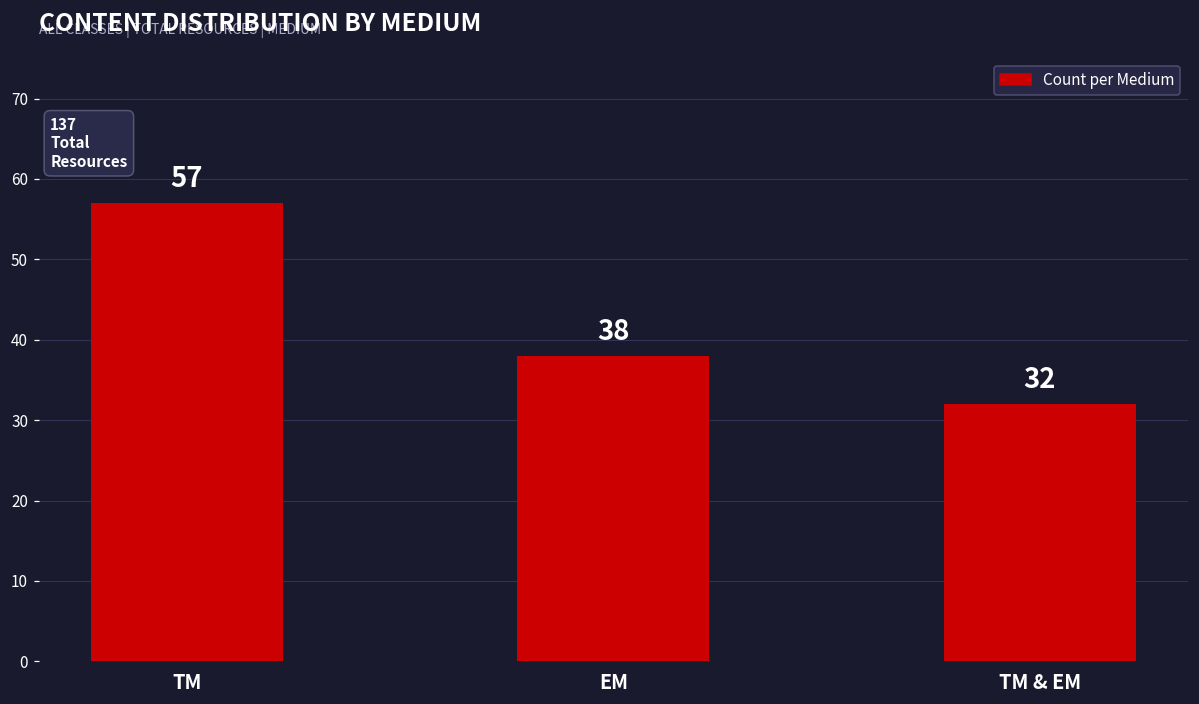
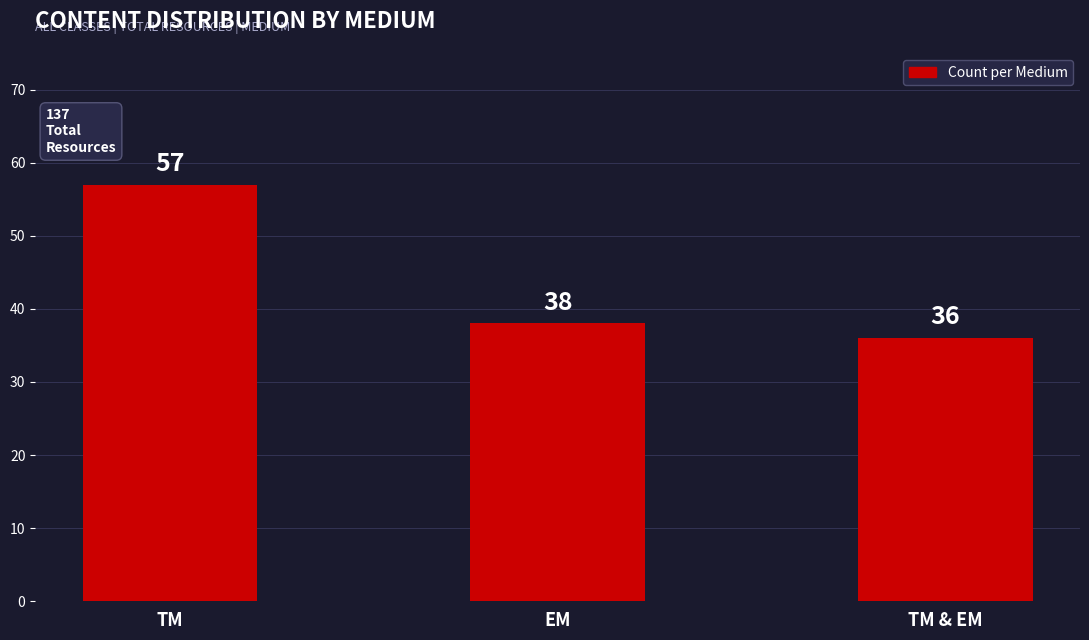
  {
    "TM": 57,
    "EM": 38,
-   "TM & EM": 32
+   "TM & EM": 36
  }
